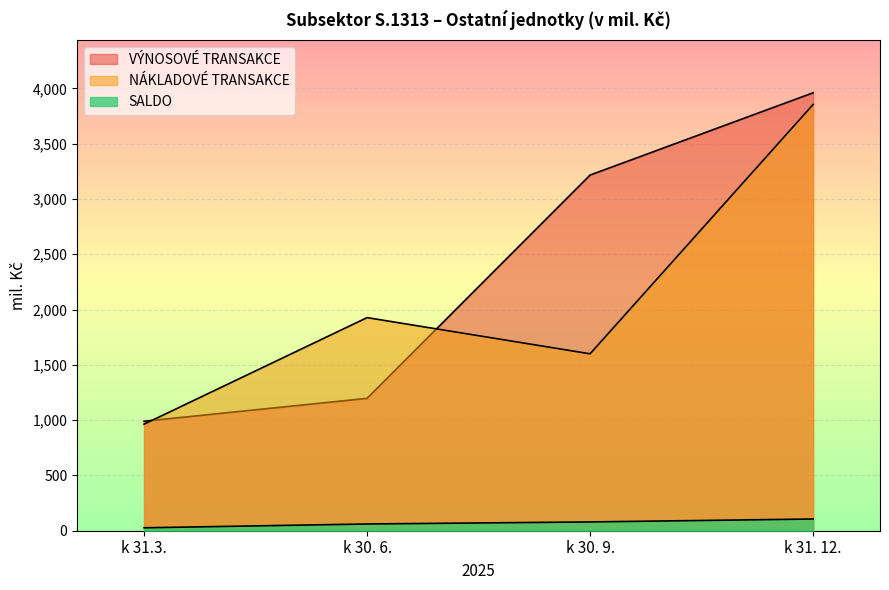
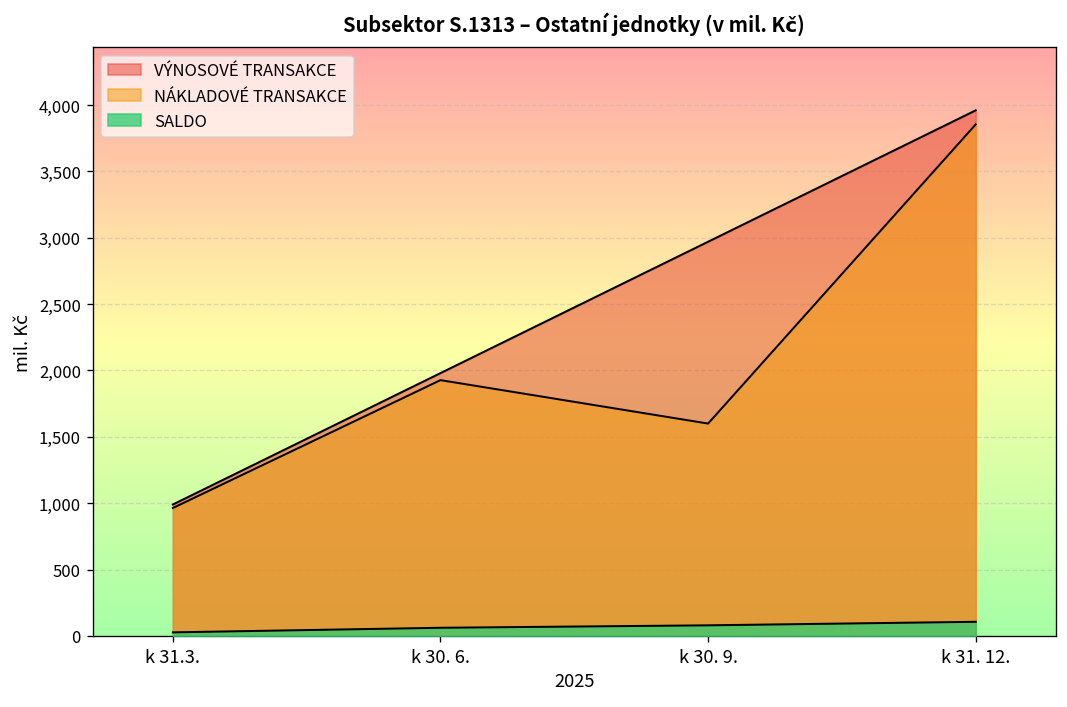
  {
    "VÝNOSOVÉ TRANSAKCE": {
      "k 31.3.": "990",
-     "k 30. 6.": "1,200",
-     "k 30. 9.": "3,220",
+     "k 30. 6.": "1,980",
+     "k 30. 9.": "2,970",
      "k 31. 12.": "3,960"
    },
    "NÁKLADOVÉ TRANSAKCE": {
      "k 31.3.": "960",
      "k 30. 6.": "1,930",
      "k 30. 9.": "1,600",
      "k 31. 12.": "3,850"
    },
    "SALDO": {
      "k 31.3.": "30",
      "k 30. 6.": "60",
      "k 30. 9.": "80",
      "k 31. 12.": "110"
    }
  }
